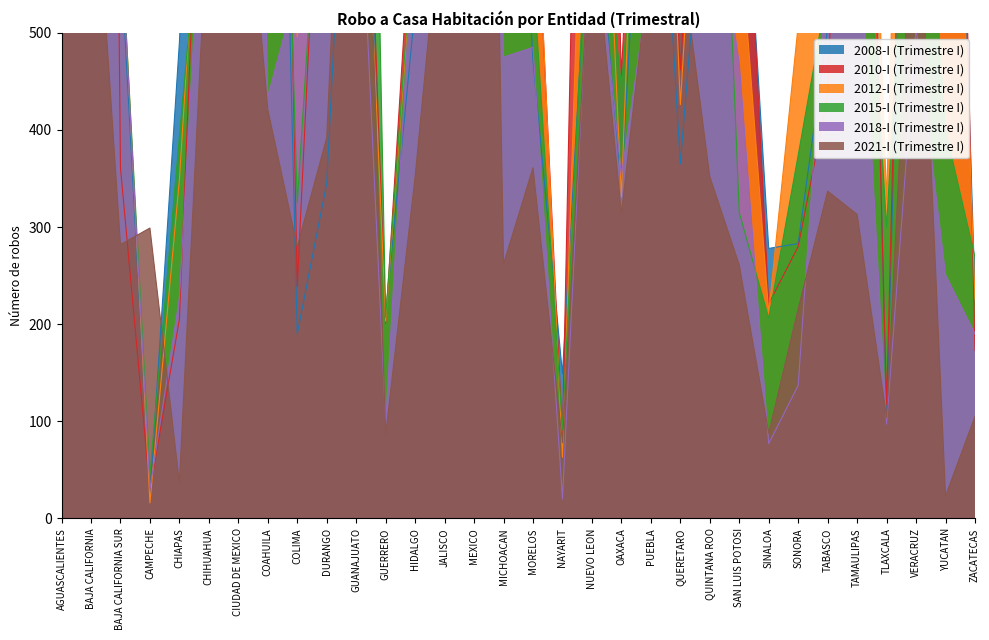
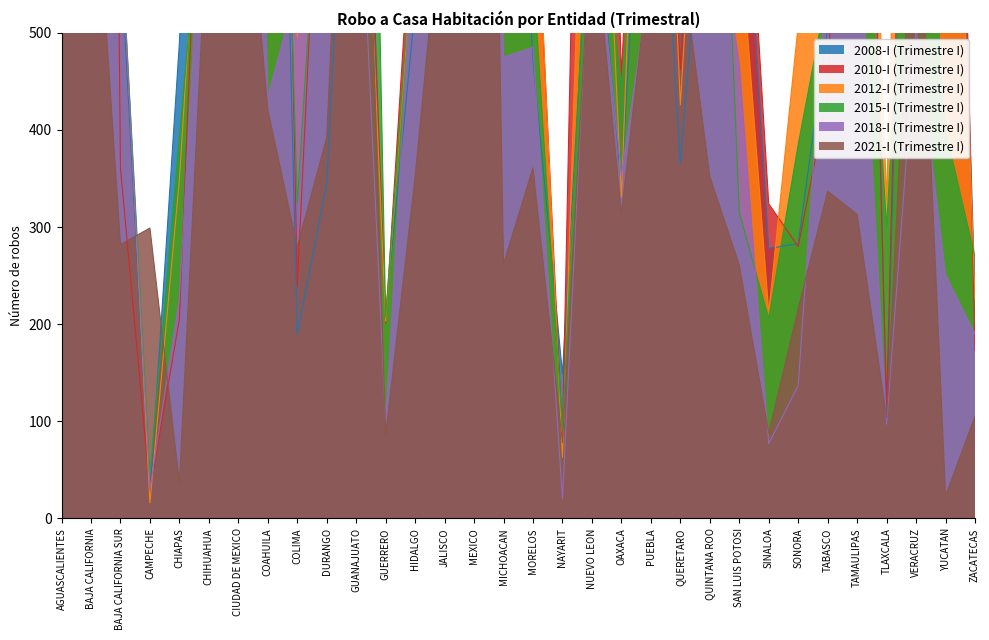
  {
    "2008-I (Trimestre I)": {
      "CAMPECHE": 20,
      "CHIAPAS": 490,
      "COLIMA": 190,
      "DURANGO": 350,
      "GUERRERO": 210,
      "MORELOS": 470,
      "NAYARIT": 150,
      "OAXACA": 340,
      "QUERETARO": 370,
      "SINALOA": 280,
      "SONORA": 280,
      "ZACATECAS": 230
    },
    "2010-I (Trimestre I)": {
      "BAJA CALIFORNIA SUR": 360,
      "CHIAPAS": 210,
      "COLIMA": 240,
      "NAYARIT": 90,
      "OAXACA": 460,
      "QUERETARO": 460,
-     "SINALOA": 220,
+     "SINALOA": 320,
      "SONORA": 280,
      "TLAXCALA": 120,
      "ZACATECAS": 170
    },
    "2012-I (Trimestre I)": {
      "CAMPECHE": 20,
      "CHIAPAS": 350,
      "COLIMA": 500,
      "NAYARIT": 60,
      "OAXACA": 330,
      "QUERETARO": 430,
      "SINALOA": 210,
      "TLAXCALA": 330,
      "ZACATECAS": 230
    },
    "2015-I (Trimestre I)": {
      "CAMPECHE": 50,
      "CHIAPAS": 390,
      "COLIMA": 330,
      "GUERRERO": 210,
      "NAYARIT": 90,
      "OAXACA": 450,
      "SAN LUIS POTOSI": 320,
      "SINALOA": 210,
-     "SONORA": 370,
+     "SONORA": 390,
      "TLAXCALA": 300,
      "ZACATECAS": 270
    },
    "2018-I (Trimestre I)": {
      "CHIAPAS": 230,
      "COAHUILA": 430,
      "GUERRERO": 100,
      "MICHOACAN": 480,
      "MORELOS": 490,
      "NAYARIT": 20,
      "OAXACA": 350,
      "SAN LUIS POTOSI": 470,
      "SINALOA": 80,
      "SONORA": 140,
      "YUCATAN": 250,
      "ZACATECAS": 190
    },
    "2021-I (Trimestre I)": {
      "BAJA CALIFORNIA SUR": 280,
      "CAMPECHE": 300,
      "CHIAPAS": 40,
      "COAHUILA": 420,
      "COLIMA": 280,
      "DURANGO": 390,
      "GUERRERO": 90,
      "HIDALGO": 350,
      "MICHOACAN": 260,
      "MORELOS": 360,
      "NAYARIT": 80,
      "OAXACA": 310,
      "QUINTANA ROO": 350,
      "SAN LUIS POTOSI": 260,
      "SINALOA": 90,
      "SONORA": 220,
      "TABASCO": 340,
      "TAMAULIPAS": 310,
      "TLAXCALA": 100,
      "YUCATAN": 20,
      "ZACATECAS": 110
    }
  }
